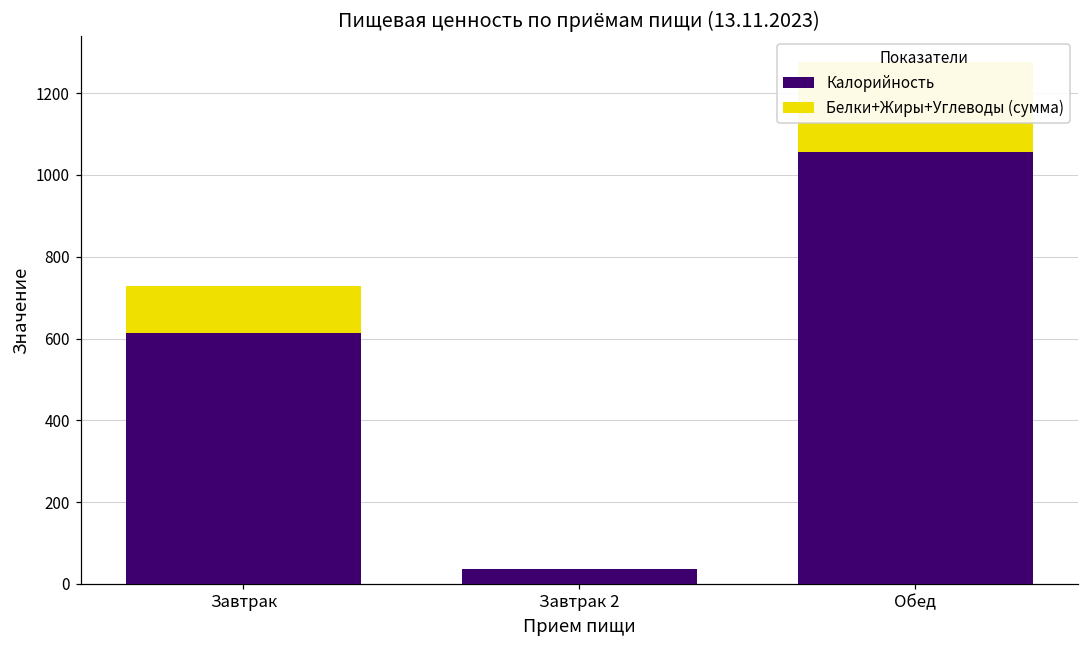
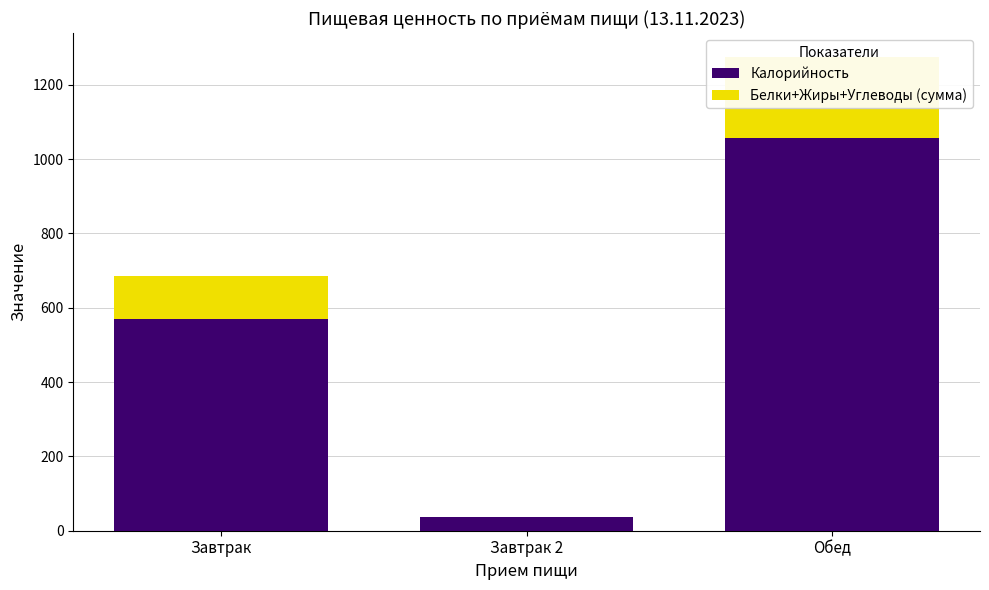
  {
    "Калорийность": {
-     "Завтрак": 610,
+     "Завтрак": 570,
      "Завтрак 2": 40,
      "Обед": 1060
    },
    "Белки+Жиры+Углеводы (сумма)": {
      "Завтрак": 120,
      "Завтрак 2": 0
    }
  }
